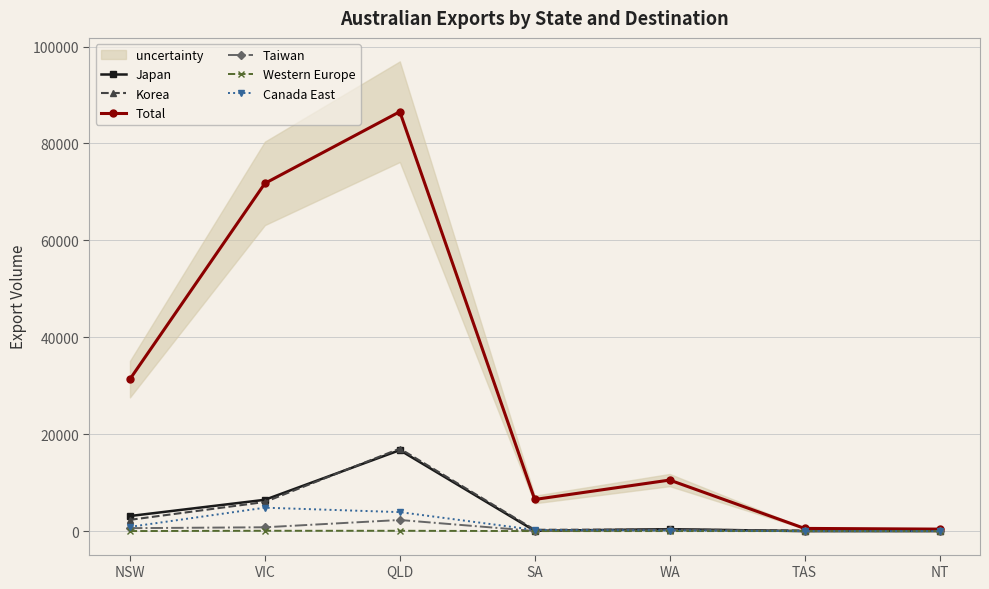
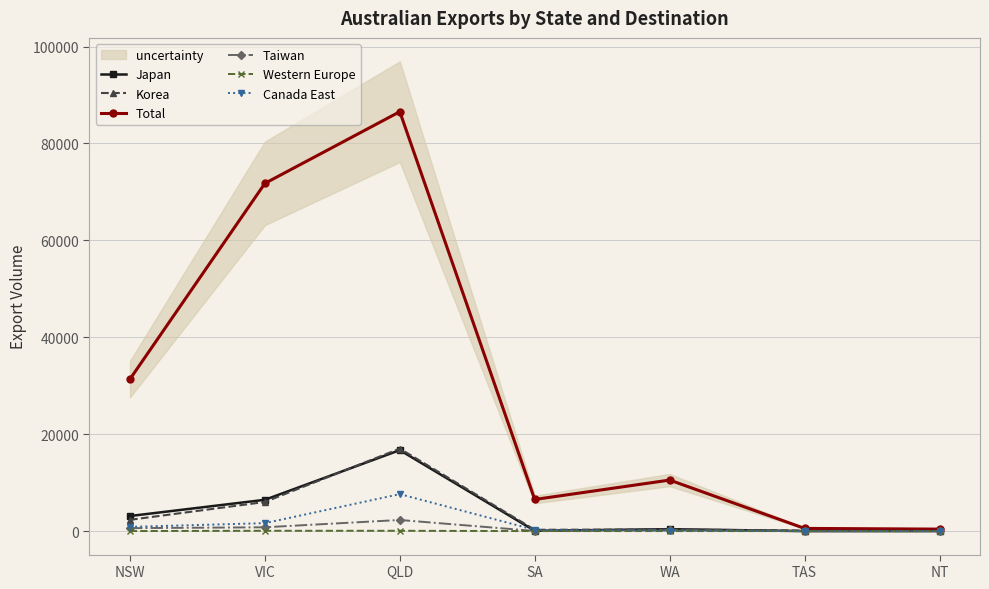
  {
    "Japan": {
      "NSW": 3000
    },
    "Total": {
      "NSW": 31000,
      "VIC": 72000,
      "QLD": 87000,
      "SA": 7000,
      "WA": 11000
    },
    "Canada East": {
-     "VIC": 5000,
-     "QLD": 4000
+     "VIC": 2000,
+     "QLD": 8000
    }
  }
